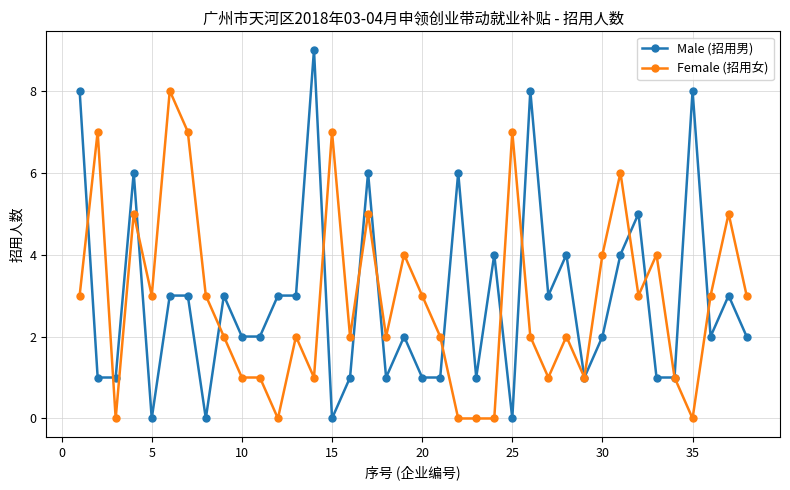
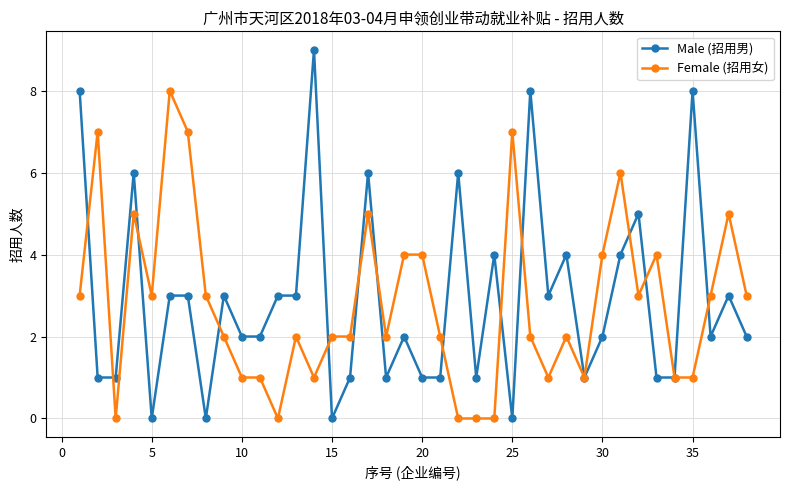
  {
    "Male (招用男)": {
      "5": 0,
      "10": 2,
      "15": 0,
      "20": 1,
      "25": 0,
      "30": 2,
      "35": 8
    },
    "Female (招用女)": {
      "5": 3,
      "10": 1,
-     "15": 7,
-     "20": 3,
+     "15": 2,
+     "20": 4,
      "25": 7,
      "30": 4,
-     "35": 0
+     "35": 1
    }
  }
